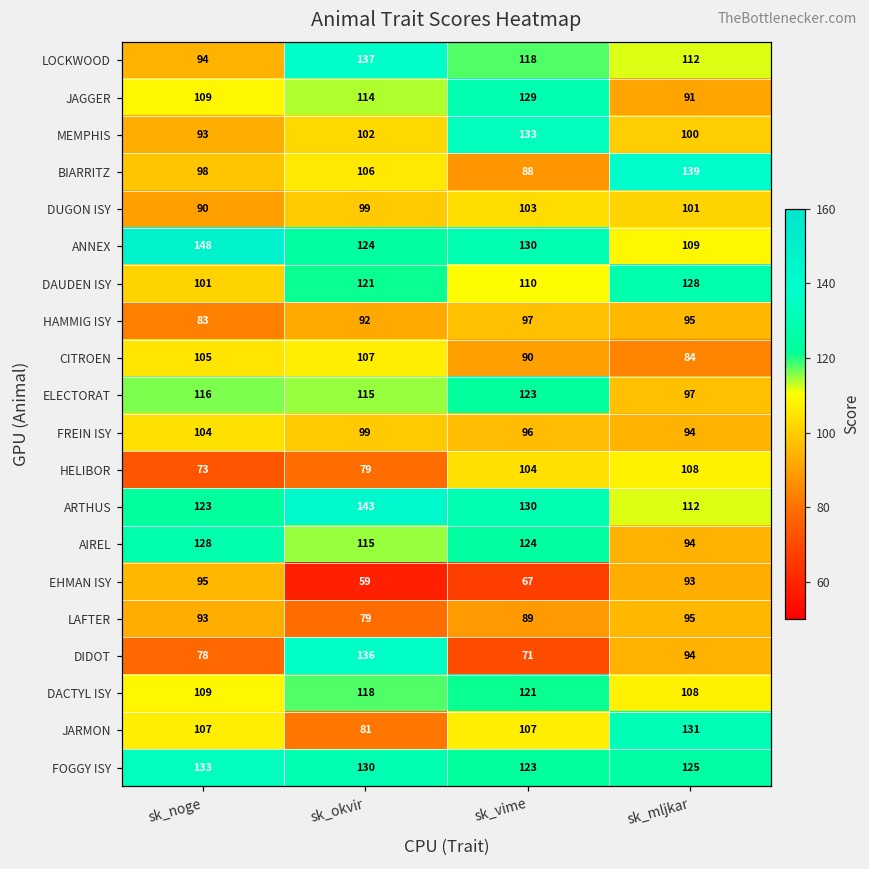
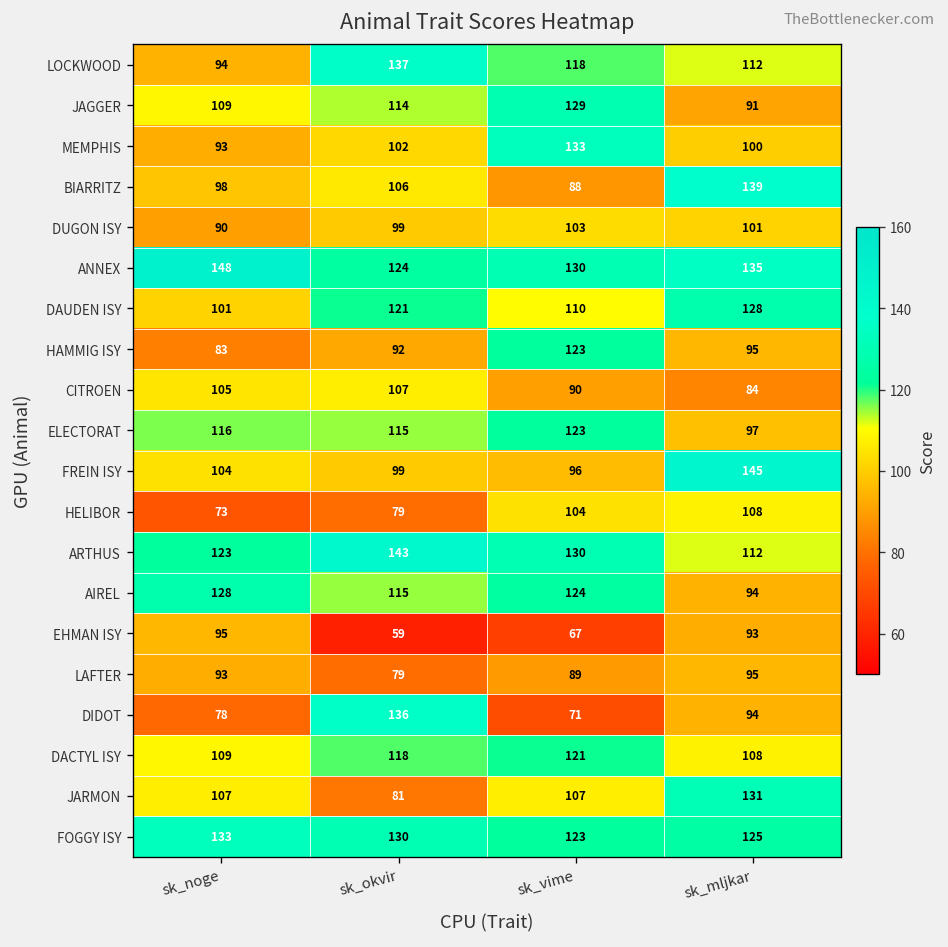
  {
    "LOCKWOOD": {
      "sk_noge": 94,
      "sk_okvir": 137,
      "sk_vime": 118,
      "sk_mljkar": 112
    },
    "JAGGER": {
      "sk_noge": 109,
      "sk_okvir": 114,
      "sk_vime": 129,
      "sk_mljkar": 91
    },
    "MEMPHIS": {
      "sk_noge": 93,
      "sk_okvir": 102,
      "sk_vime": 133,
      "sk_mljkar": 100
    },
    "BIARRITZ": {
      "sk_noge": 98,
      "sk_okvir": 106,
      "sk_vime": 88,
      "sk_mljkar": 139
    },
    "DUGON ISY": {
      "sk_noge": 90,
      "sk_okvir": 99,
      "sk_vime": 103,
      "sk_mljkar": 101
    },
    "ANNEX": {
      "sk_noge": 148,
      "sk_okvir": 124,
      "sk_vime": 130,
-     "sk_mljkar": 109
+     "sk_mljkar": 135
    },
    "DAUDEN ISY": {
      "sk_noge": 101,
      "sk_okvir": 121,
      "sk_vime": 110,
      "sk_mljkar": 128
    },
    "HAMMIG ISY": {
      "sk_noge": 83,
      "sk_okvir": 92,
-     "sk_vime": 97,
+     "sk_vime": 123,
      "sk_mljkar": 95
    },
    "CITROEN": {
      "sk_noge": 105,
      "sk_okvir": 107,
      "sk_vime": 90,
      "sk_mljkar": 84
    },
    "ELECTORAT": {
      "sk_noge": 116,
      "sk_okvir": 115,
      "sk_vime": 123,
      "sk_mljkar": 97
    },
    "FREIN ISY": {
      "sk_noge": 104,
      "sk_okvir": 99,
      "sk_vime": 96,
-     "sk_mljkar": 94
+     "sk_mljkar": 145
    },
    "HELIBOR": {
      "sk_noge": 73,
      "sk_okvir": 79,
      "sk_vime": 104,
      "sk_mljkar": 108
    },
    "ARTHUS": {
      "sk_noge": 123,
      "sk_okvir": 143,
      "sk_vime": 130,
      "sk_mljkar": 112
    },
    "AIREL": {
      "sk_noge": 128,
      "sk_okvir": 115,
      "sk_vime": 124,
      "sk_mljkar": 94
    },
    "EHMAN ISY": {
      "sk_noge": 95,
      "sk_okvir": 59,
      "sk_vime": 67,
      "sk_mljkar": 93
    },
    "LAFTER": {
      "sk_noge": 93,
      "sk_okvir": 79,
      "sk_vime": 89,
      "sk_mljkar": 95
    },
    "DIDOT": {
      "sk_noge": 78,
      "sk_okvir": 136,
      "sk_vime": 71,
      "sk_mljkar": 94
    },
    "DACTYL ISY": {
      "sk_noge": 109,
      "sk_okvir": 118,
      "sk_vime": 121,
      "sk_mljkar": 108
    },
    "JARMON": {
      "sk_noge": 107,
      "sk_okvir": 81,
      "sk_vime": 107,
      "sk_mljkar": 131
    },
    "FOGGY ISY": {
      "sk_noge": 133,
      "sk_okvir": 130,
      "sk_vime": 123,
      "sk_mljkar": 125
    }
  }
